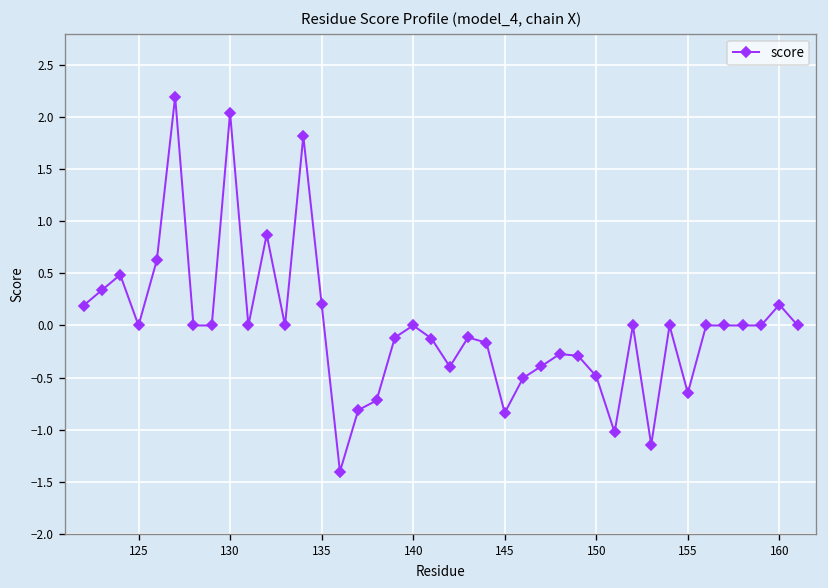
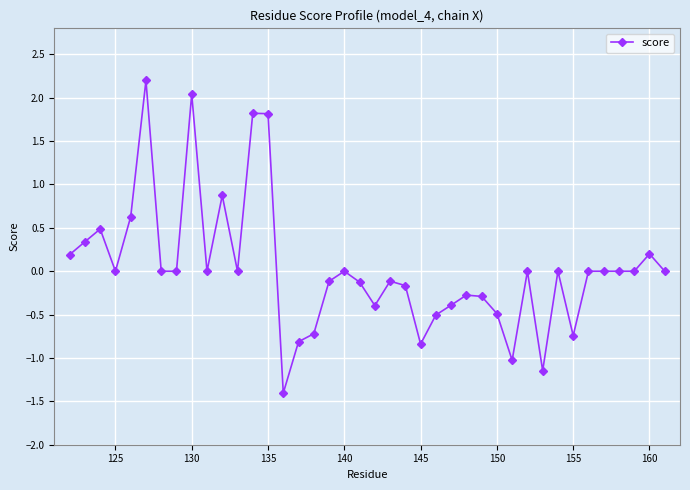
  {
    "125": 0.0,
    "130": 2.0,
-   "135": 0.2,
+   "135": 1.8,
    "140": 0.0,
    "145": -0.8,
    "150": -0.5,
-   "155": -0.6,
+   "155": -0.7,
    "160": 0.2
  }
